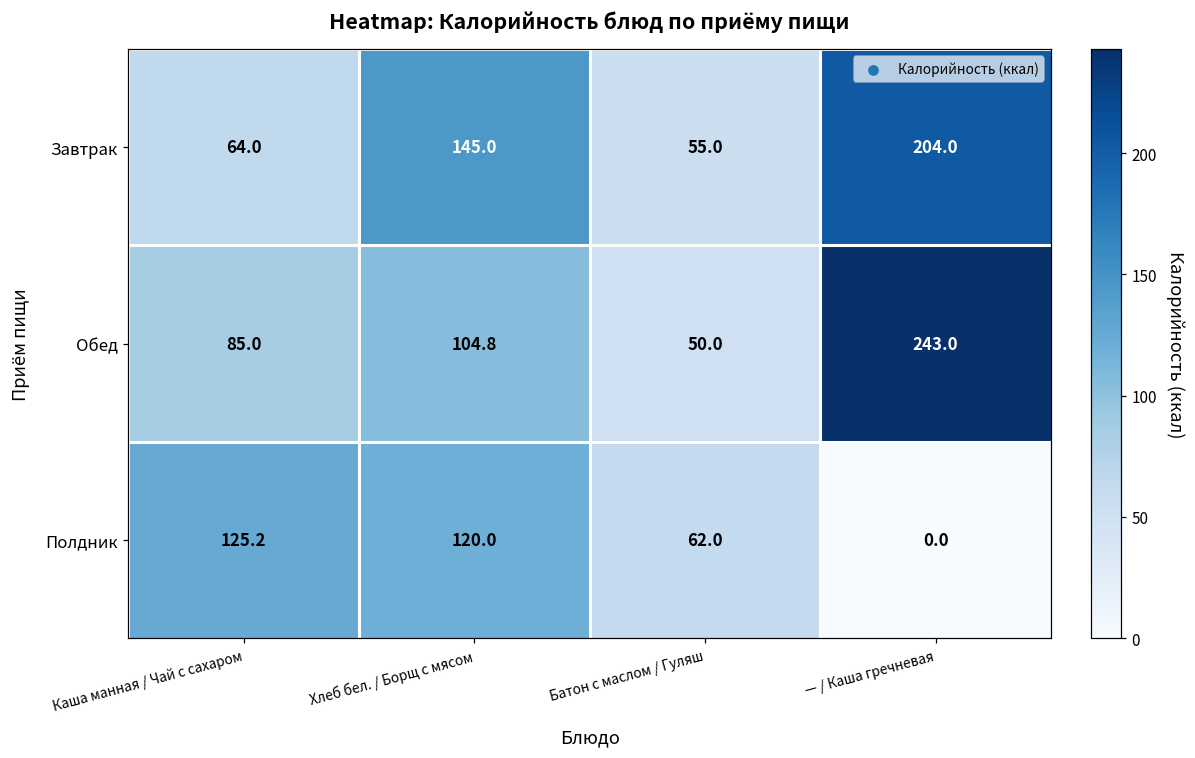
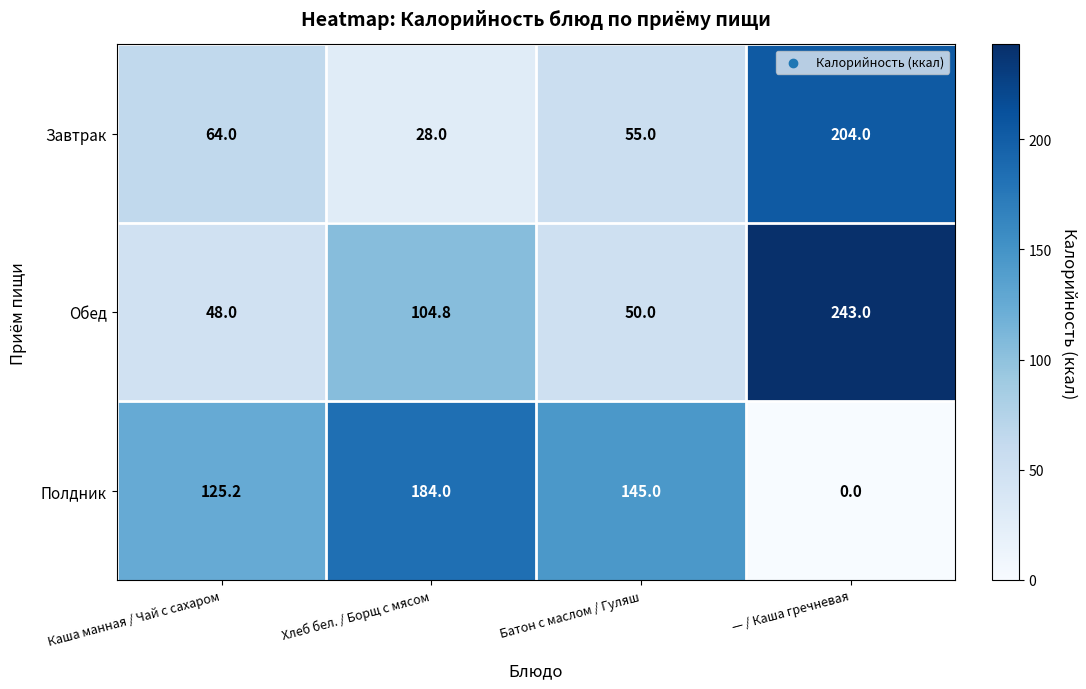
  {
    "Завтрак": {
      "Каша манная / Чай с сахаром": 64.0,
-     "Хлеб бел. / Борщ с мясом": 145.0,
+     "Хлеб бел. / Борщ с мясом": 28.0,
      "Батон с маслом / Гуляш": 55.0,
      "— / Каша гречневая": 204.0
    },
    "Обед": {
-     "Каша манная / Чай с сахаром": 85.0,
+     "Каша манная / Чай с сахаром": 48.0,
      "Хлеб бел. / Борщ с мясом": 104.8,
      "Батон с маслом / Гуляш": 50.0,
      "— / Каша гречневая": 243.0
    },
    "Полдник": {
      "Каша манная / Чай с сахаром": 125.2,
-     "Хлеб бел. / Борщ с мясом": 120.0,
-     "Батон с маслом / Гуляш": 62.0,
+     "Хлеб бел. / Борщ с мясом": 184.0,
+     "Батон с маслом / Гуляш": 145.0,
      "— / Каша гречневая": 0.0
    }
  }
